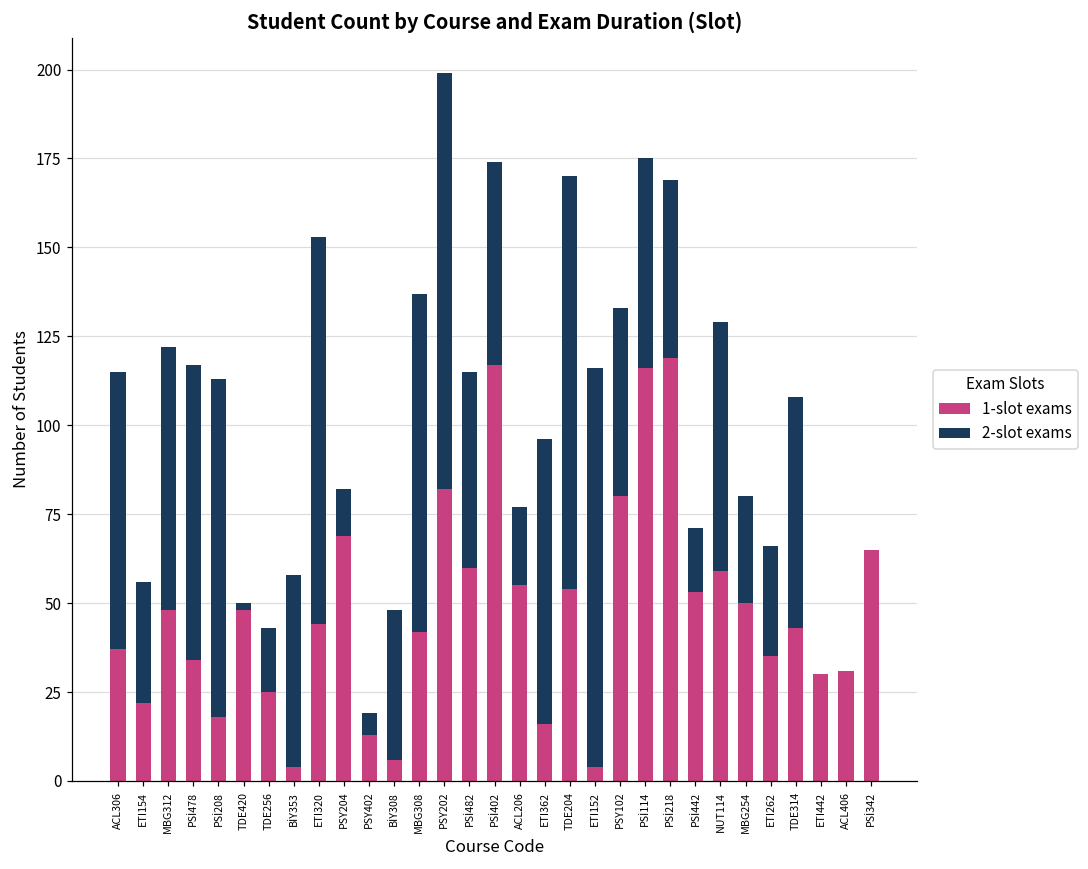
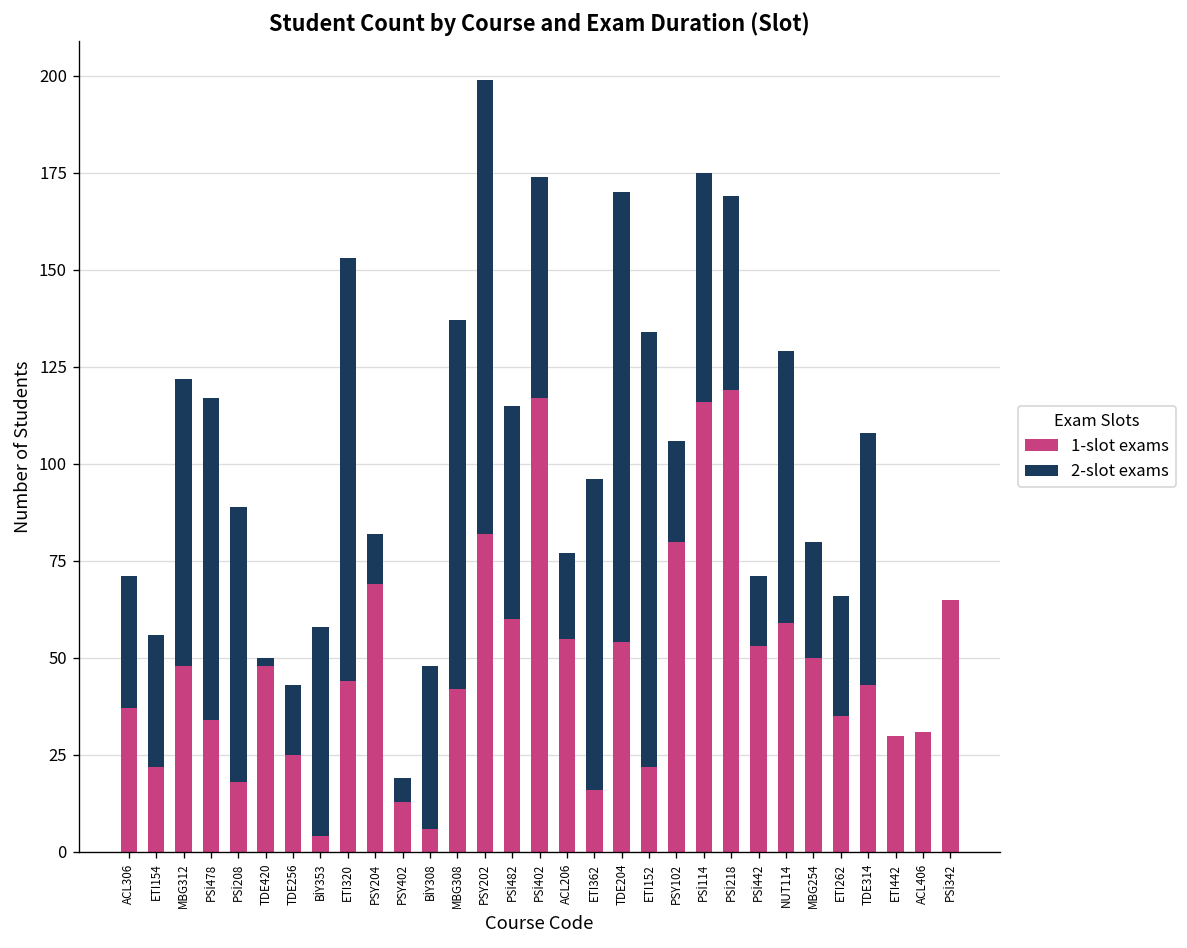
  {
    "1-slot exams": {
      "ACL306": 37,
      "ETI154": 22,
      "MBG312": 48,
      "PSİ478": 34,
      "PSİ208": 18,
      "TDE420": 48,
      "TDE256": 25,
      "BİY353": 4,
      "ETI320": 44,
      "PSY204": 69,
      "PSY402": 13,
      "BİY308": 6,
      "MBG308": 42,
      "PSY202": 82,
      "PSİ482": 60,
      "PSİ402": 117,
      "ACL206": 55,
      "ETI362": 16,
      "TDE204": 54,
-     "ETI152": 4,
+     "ETI152": 22,
      "PSY102": 80,
      "PSİ114": 116,
      "PSİ218": 119,
      "PSİ442": 53,
      "NUT114": 59,
      "MBG254": 50,
      "ETI262": 35,
      "TDE314": 43,
      "ETI442": 30,
      "ACL406": 31,
      "PSİ342": 65
    },
    "2-slot exams": {
-     "ACL306": 78,
+     "ACL306": 34,
      "ETI154": 34,
      "MBG312": 74,
      "PSİ478": 83,
-     "PSİ208": 95,
+     "PSİ208": 71,
      "TDE420": 2,
      "TDE256": 18,
      "BİY353": 54,
      "ETI320": 109,
      "PSY204": 13,
      "PSY402": 6,
      "BİY308": 42,
      "MBG308": 95,
      "PSY202": 117,
      "PSİ482": 55,
      "PSİ402": 57,
      "ACL206": 22,
      "ETI362": 80,
      "TDE204": 116,
      "ETI152": 112,
-     "PSY102": 53,
+     "PSY102": 26,
      "PSİ114": 59,
      "PSİ218": 50,
      "PSİ442": 18,
      "NUT114": 70,
      "MBG254": 30,
      "ETI262": 31,
      "TDE314": 65,
      "ETI442": 0,
      "ACL406": 0,
      "PSİ342": 0
    }
  }
